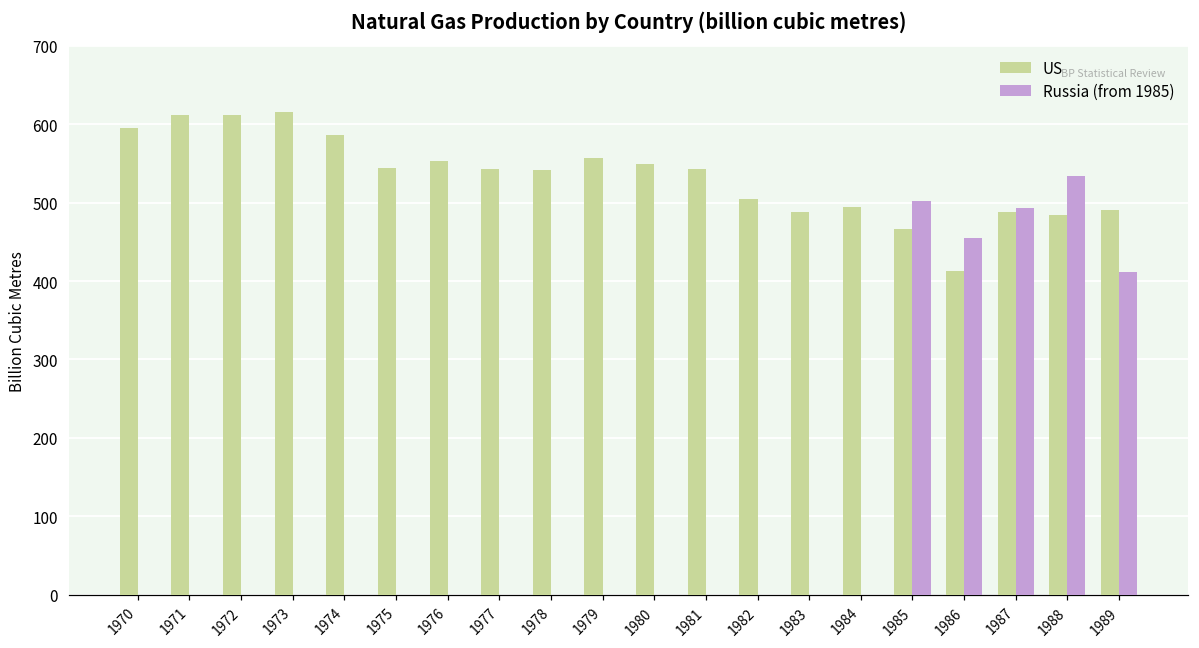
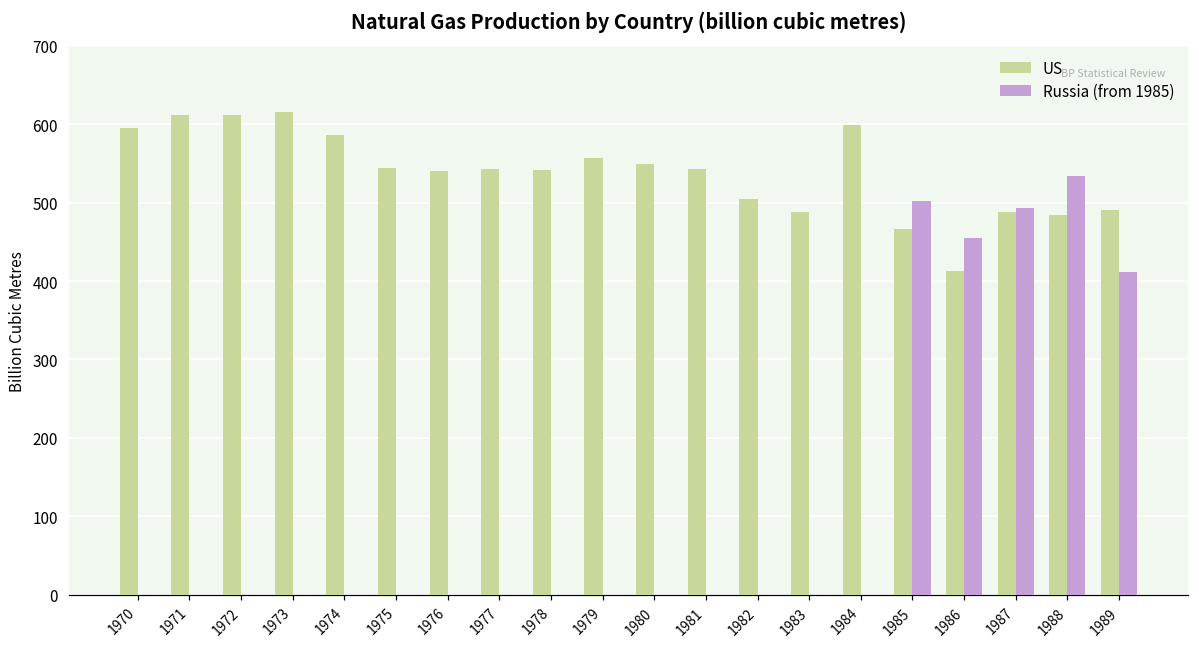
  {
    "US": {
      "1970": 600,
      "1971": 610,
      "1972": 610,
      "1973": 620,
      "1974": 590,
      "1975": 540,
-     "1976": 550,
+     "1976": 540,
      "1977": 540,
      "1978": 540,
      "1979": 560,
      "1980": 550,
      "1981": 540,
      "1982": 500,
      "1983": 490,
-     "1984": 490,
+     "1984": 600,
      "1985": 470,
      "1986": 410,
      "1987": 490,
      "1988": 480,
      "1989": 490
    },
    "Russia (from 1985)": {
      "1970": 0,
      "1971": 0,
      "1972": 0,
      "1973": 0,
      "1974": 0,
      "1975": 0,
      "1976": 0,
      "1977": 0,
      "1978": 0,
      "1979": 0,
      "1980": 0,
      "1981": 0,
      "1982": 0,
      "1983": 0,
      "1984": 0,
      "1985": 500,
      "1986": 460,
      "1987": 490,
      "1988": 530,
      "1989": 410
    }
  }
